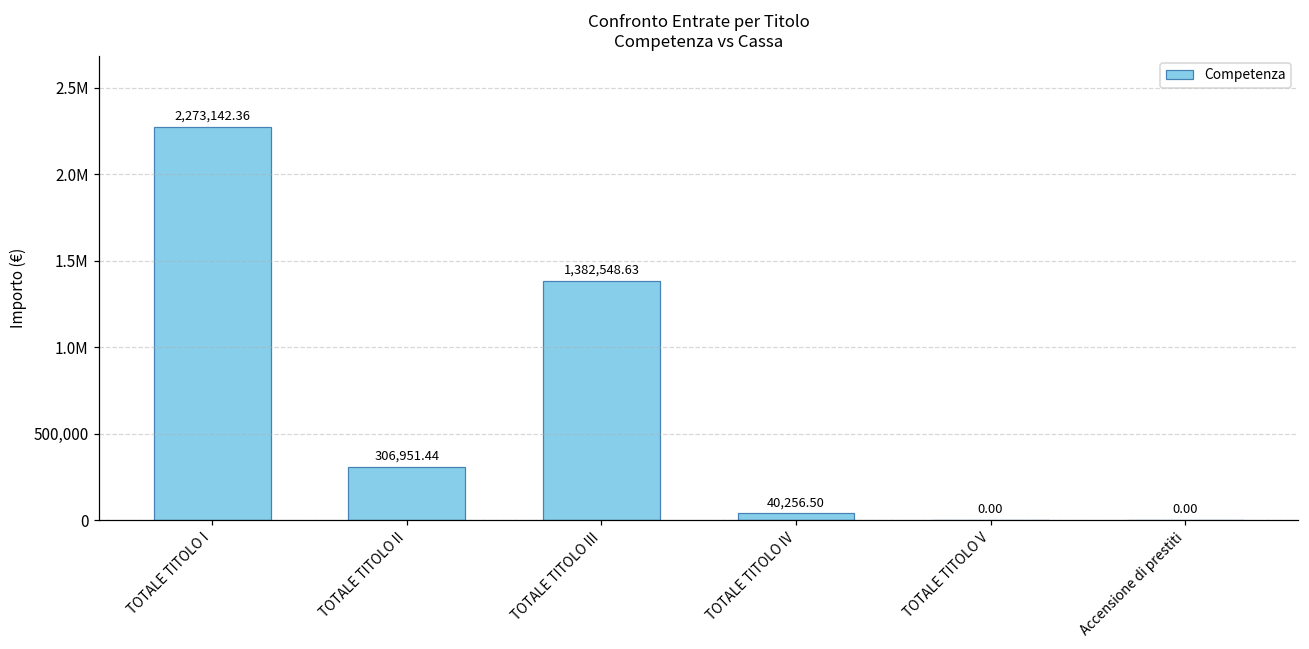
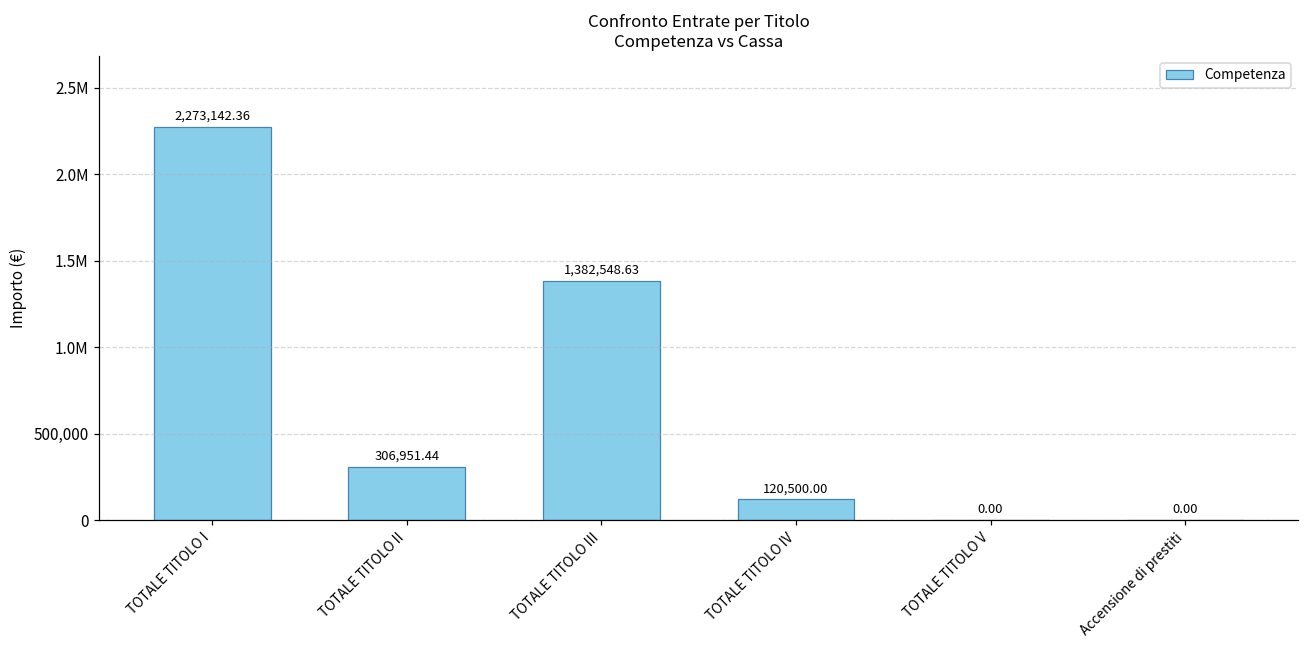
  {
    "TOTALE TITOLO I": "2,273,142.36",
    "TOTALE TITOLO II": "306,951.44",
    "TOTALE TITOLO III": "1,382,548.63",
-   "TOTALE TITOLO IV": "40,256.50",
+   "TOTALE TITOLO IV": "120,500.00",
    "TOTALE TITOLO V": "0.00",
    "Accensione di prestiti": "0.00"
  }
